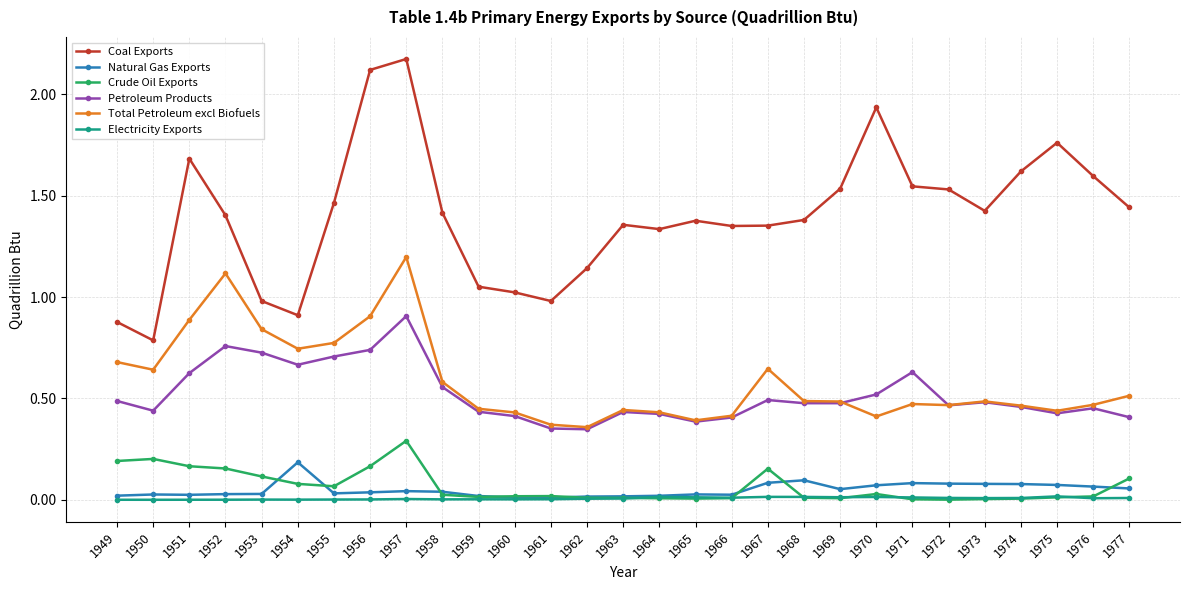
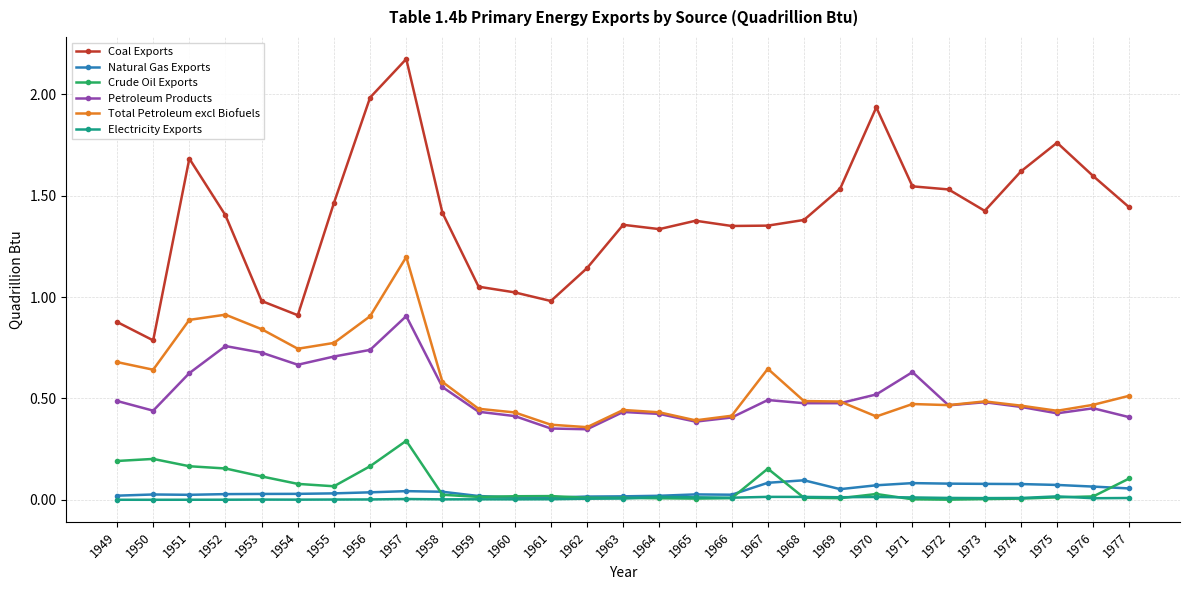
  {
    "Coal Exports": {
      "1949": 0.88,
      "1950": 0.79,
      "1951": 1.68,
      "1952": 1.40,
      "1953": 0.98,
      "1954": 0.91,
      "1955": 1.46,
-     "1956": 2.12,
+     "1956": 1.98,
      "1957": 2.17,
      "1958": 1.42,
      "1959": 1.05,
      "1960": 1.02,
      "1961": 0.98,
      "1962": 1.14,
      "1963": 1.36,
      "1964": 1.34,
      "1965": 1.38,
      "1966": 1.35,
      "1967": 1.35,
      "1968": 1.38,
      "1969": 1.53,
      "1970": 1.94,
      "1971": 1.55,
      "1972": 1.53,
      "1973": 1.43,
      "1974": 1.62,
      "1975": 1.76,
      "1976": 1.60,
      "1977": 1.44
    },
    "Natural Gas Exports": {
      "1949": 0.02,
      "1950": 0.03,
      "1951": 0.03,
      "1952": 0.03,
      "1953": 0.03,
-     "1954": 0.19,
+     "1954": 0.03,
      "1955": 0.03,
      "1956": 0.04,
      "1957": 0.04,
      "1958": 0.04,
      "1965": 0.03,
      "1966": 0.03,
      "1967": 0.08,
      "1968": 0.10,
      "1969": 0.05,
      "1970": 0.07,
      "1971": 0.08,
      "1972": 0.08,
      "1973": 0.08,
      "1974": 0.08,
      "1975": 0.07,
      "1976": 0.07,
      "1977": 0.06
    },
    "Petroleum Products": {
      "1949": 0.49,
      "1950": 0.44,
      "1951": 0.63,
      "1952": 0.76,
      "1953": 0.73,
      "1954": 0.67,
      "1955": 0.71,
      "1956": 0.74,
      "1957": 0.91,
      "1958": 0.56,
      "1959": 0.43,
      "1960": 0.41,
      "1961": 0.35,
      "1967": 0.49,
      "1970": 0.52,
      "1971": 0.63,
      "1976": 0.45,
      "1977": 0.41
    },
    "Total Petroleum excl Biofuels": {
      "1949": 0.68,
      "1950": 0.64,
      "1951": 0.89,
-     "1952": 1.12,
+     "1952": 0.91,
      "1953": 0.84,
      "1954": 0.75,
      "1955": 0.77,
      "1956": 0.91,
      "1957": 1.20,
      "1958": 0.58,
      "1959": 0.45,
      "1960": 0.43,
      "1961": 0.37,
      "1967": 0.65,
      "1970": 0.41,
      "1971": 0.47,
      "1976": 0.47,
      "1977": 0.51
    }
  }
